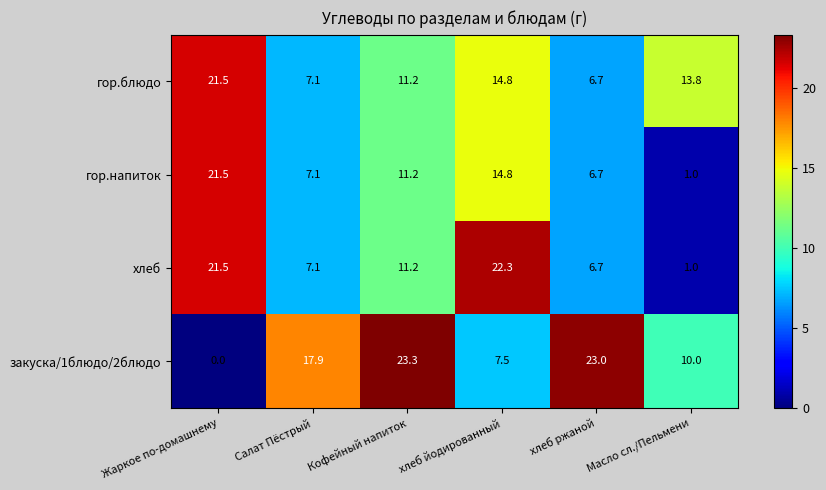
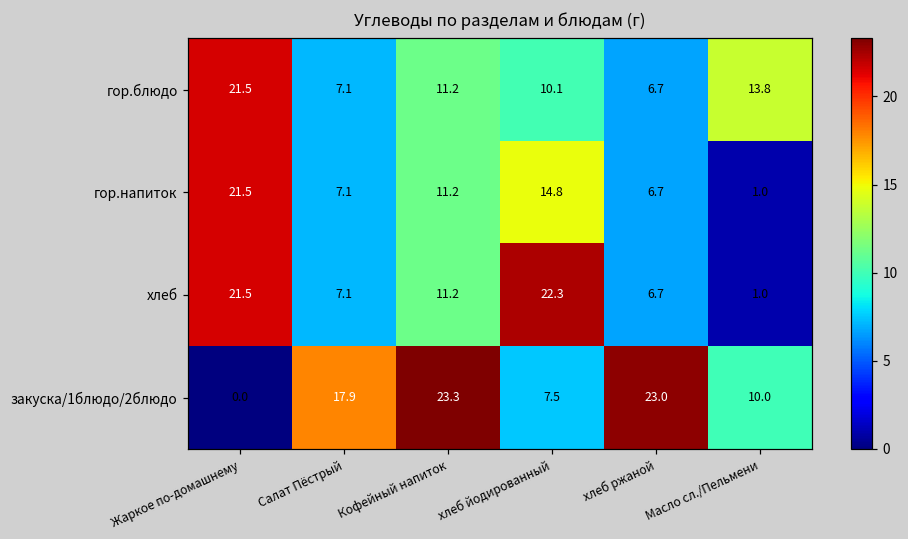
  {
    "гор.блюдо": {
      "Жаркое по-домашнему": 21.5,
      "Салат Пёстрый": 7.1,
      "Кофейный напиток": 11.2,
-     "хлеб йодированный": 14.8,
+     "хлеб йодированный": 10.1,
      "хлеб ржаной": 6.7,
      "Масло сл./Пельмени": 13.8
    },
    "гор.напиток": {
      "Жаркое по-домашнему": 21.5,
      "Салат Пёстрый": 7.1,
      "Кофейный напиток": 11.2,
      "хлеб йодированный": 14.8,
      "хлеб ржаной": 6.7,
      "Масло сл./Пельмени": 1.0
    },
    "хлеб": {
      "Жаркое по-домашнему": 21.5,
      "Салат Пёстрый": 7.1,
      "Кофейный напиток": 11.2,
      "хлеб йодированный": 22.3,
      "хлеб ржаной": 6.7,
      "Масло сл./Пельмени": 1.0
    },
    "закуска/1блюдо/2блюдо": {
      "Жаркое по-домашнему": 0.0,
      "Салат Пёстрый": 17.9,
      "Кофейный напиток": 23.3,
      "хлеб йодированный": 7.5,
      "хлеб ржаной": 23.0,
      "Масло сл./Пельмени": 10.0
    }
  }
